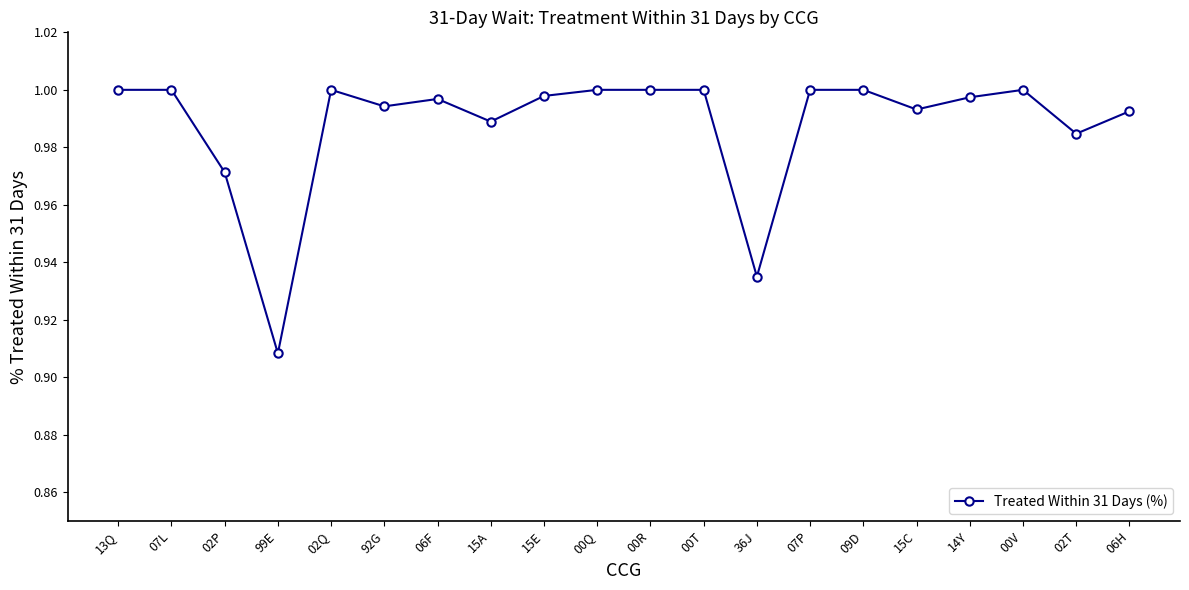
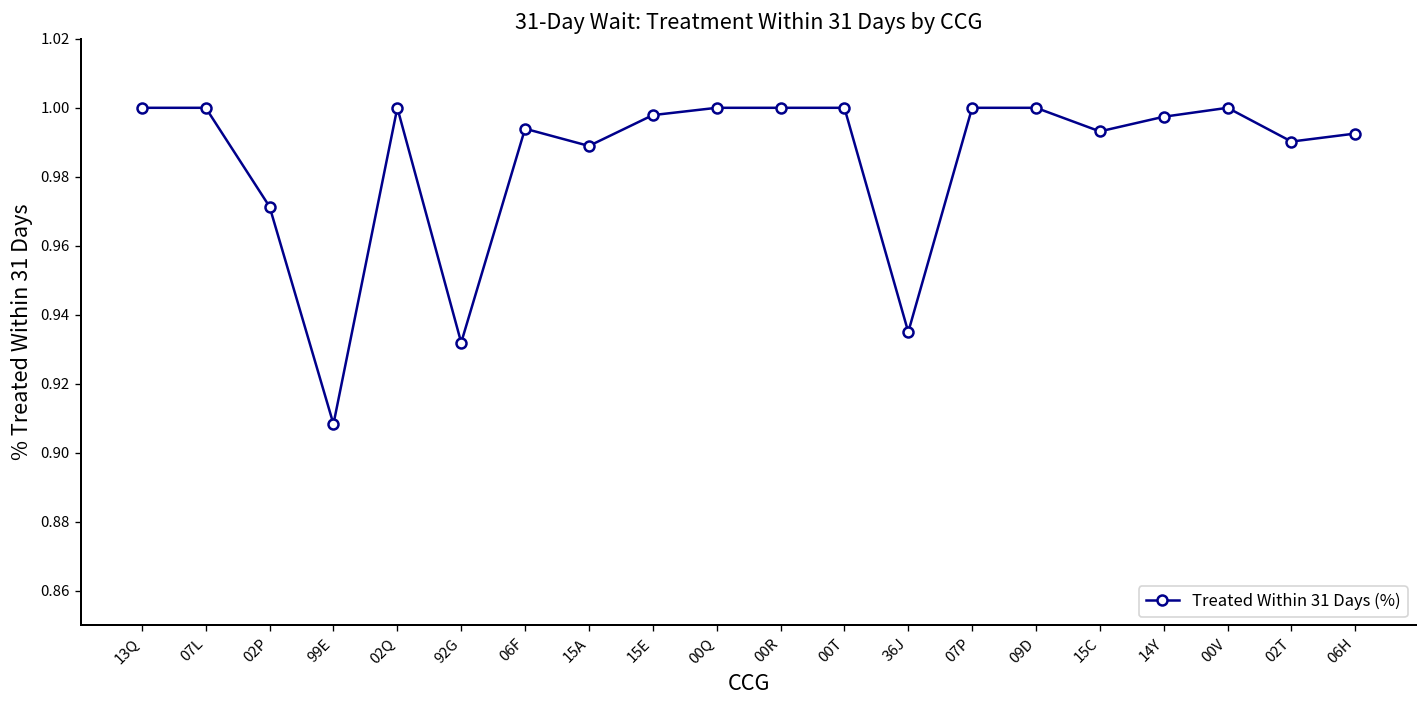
  {
    "13Q": 1.000,
    "07L": 1.000,
    "02P": 0.971,
    "99E": 0.908,
    "02Q": 1.000,
-   "92G": 0.994,
-   "06F": 0.997,
+   "92G": 0.932,
+   "06F": 0.994,
    "15A": 0.989,
    "15E": 0.998,
    "00Q": 1.000,
    "00R": 1.000,
    "00T": 1.000,
    "36J": 0.935,
    "07P": 1.000,
    "09D": 1.000,
    "15C": 0.993,
    "14Y": 0.997,
    "00V": 1.000,
-   "02T": 0.985,
+   "02T": 0.990,
    "06H": 0.993
  }
